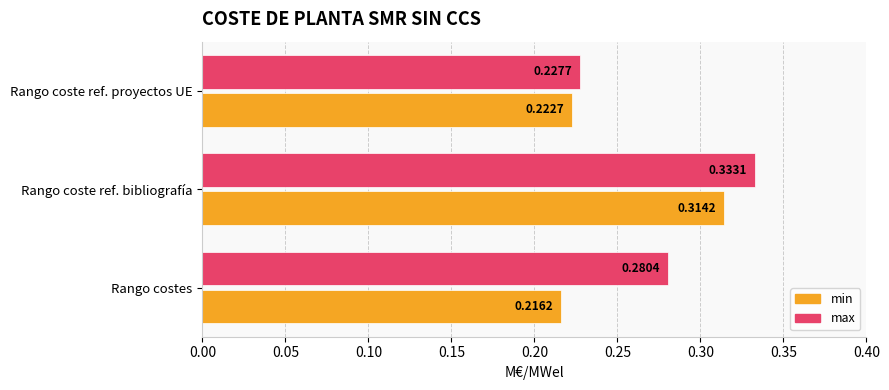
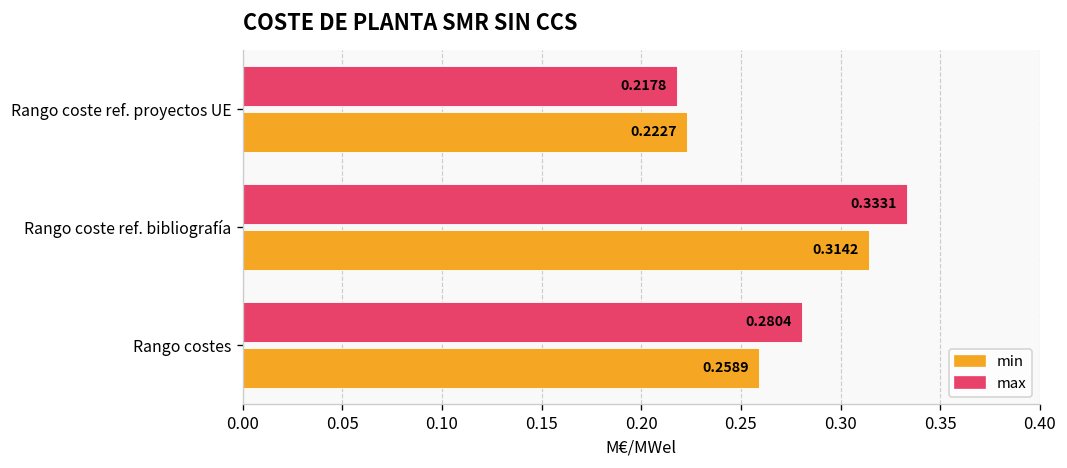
  {
    "max": {
-     "Rango coste ref. proyectos UE": 0.2277,
+     "Rango coste ref. proyectos UE": 0.2178,
      "Rango coste ref. bibliografía": 0.3331,
      "Rango costes": 0.2804
    },
    "min": {
      "Rango coste ref. proyectos UE": 0.2227,
      "Rango coste ref. bibliografía": 0.3142,
-     "Rango costes": 0.2162
+     "Rango costes": 0.2589
    }
  }
